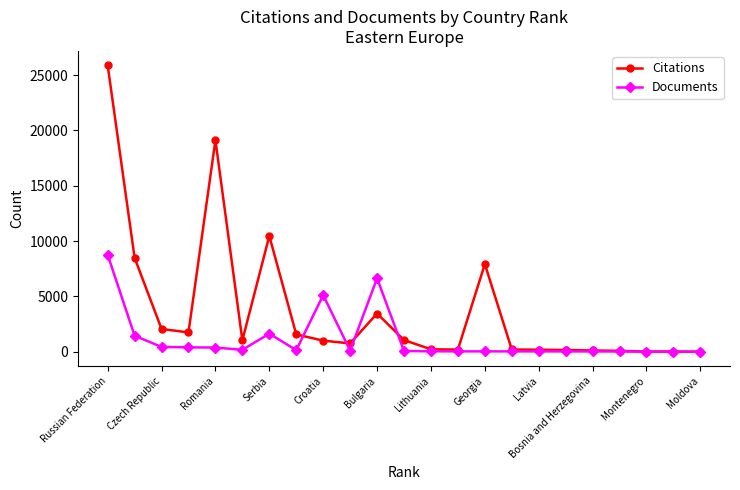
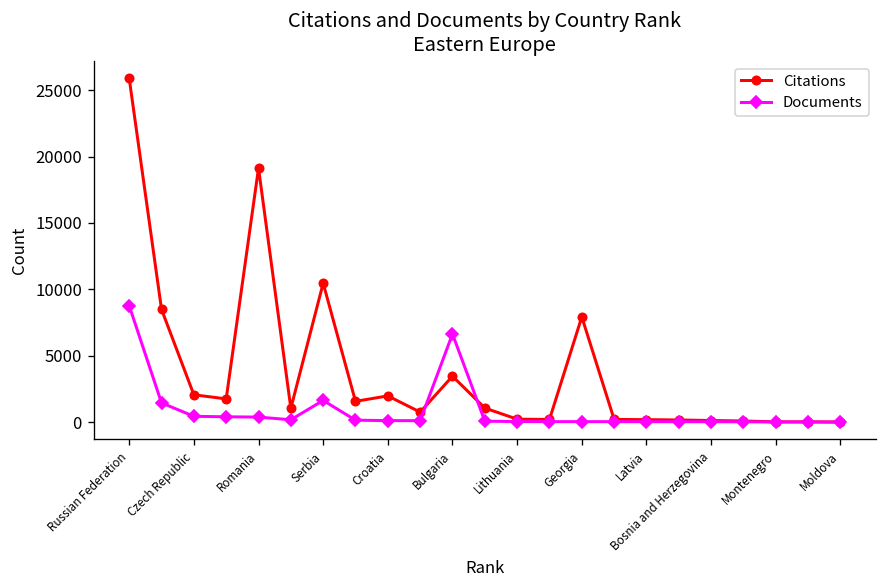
  {
    "Citations": {
      "Russian Federation": 25900,
      "Czech Republic": 2100,
      "Romania": 19100,
      "Serbia": 10500,
-     "Croatia": 1000,
+     "Croatia": 2000,
      "Bulgaria": 3500,
      "Georgia": 7900
    },
    "Documents": {
      "Russian Federation": 8800,
      "Czech Republic": 400,
      "Romania": 400,
      "Serbia": 1600,
-     "Croatia": 5100,
+     "Croatia": 100,
      "Bulgaria": 6600,
      "Georgia": 0
    }
  }
